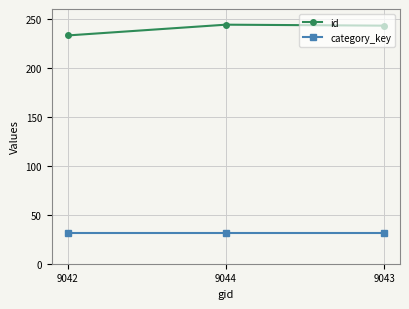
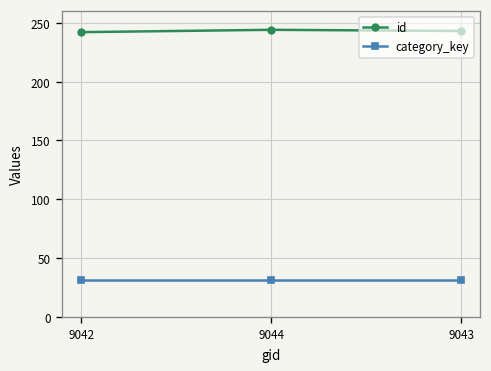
  {
    "id": {
-     "9042": 230,
+     "9042": 240,
      "9044": 240
    },
    "category_key": {
      "9042": 30,
      "9044": 30,
      "9043": 30
    }
  }
